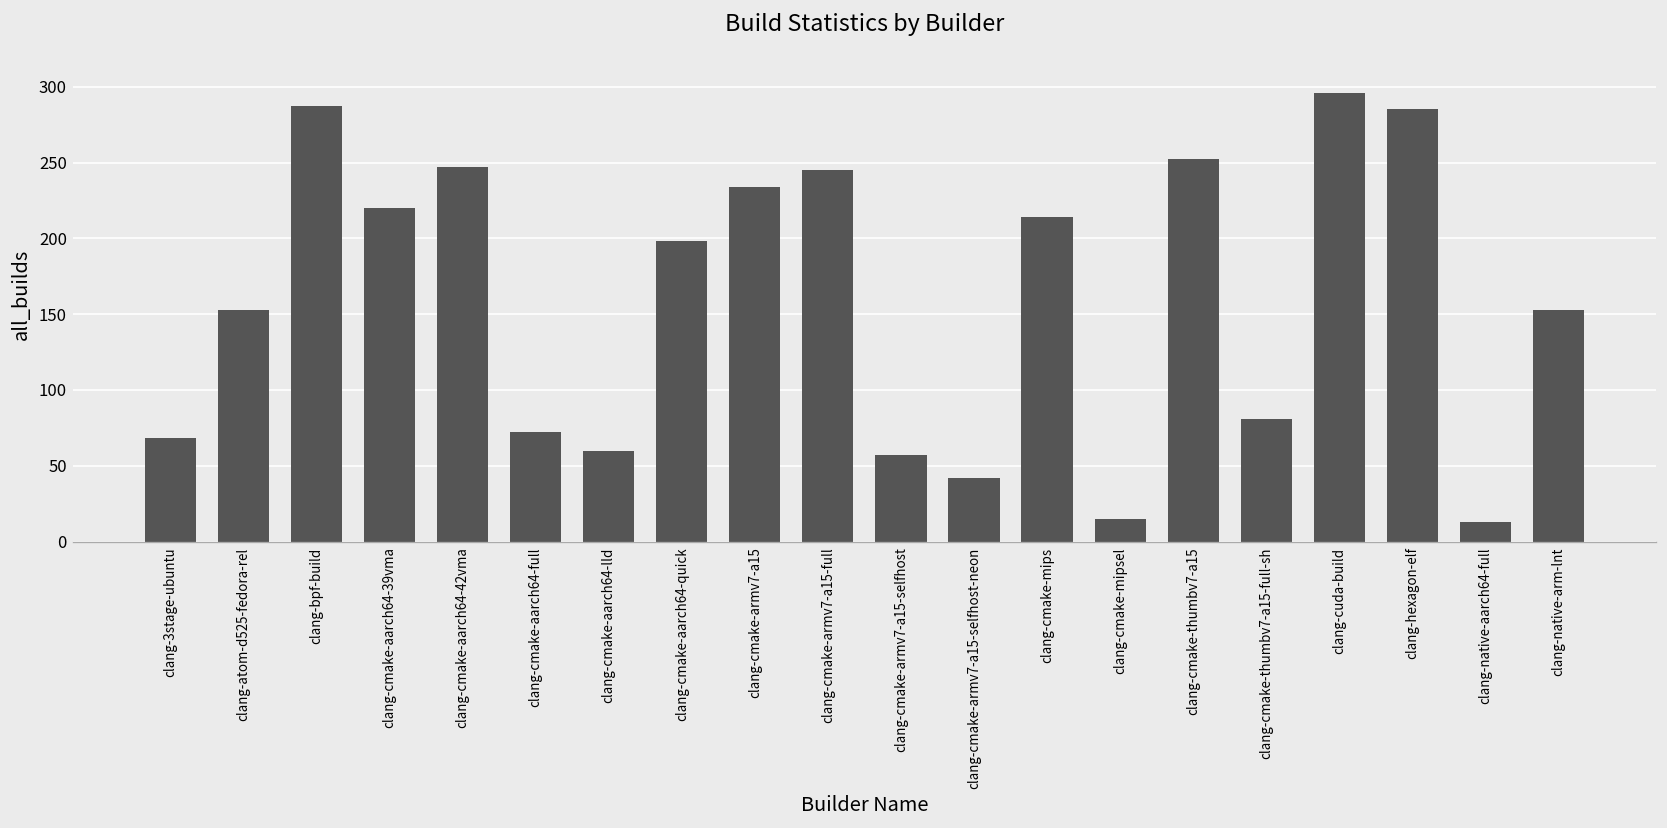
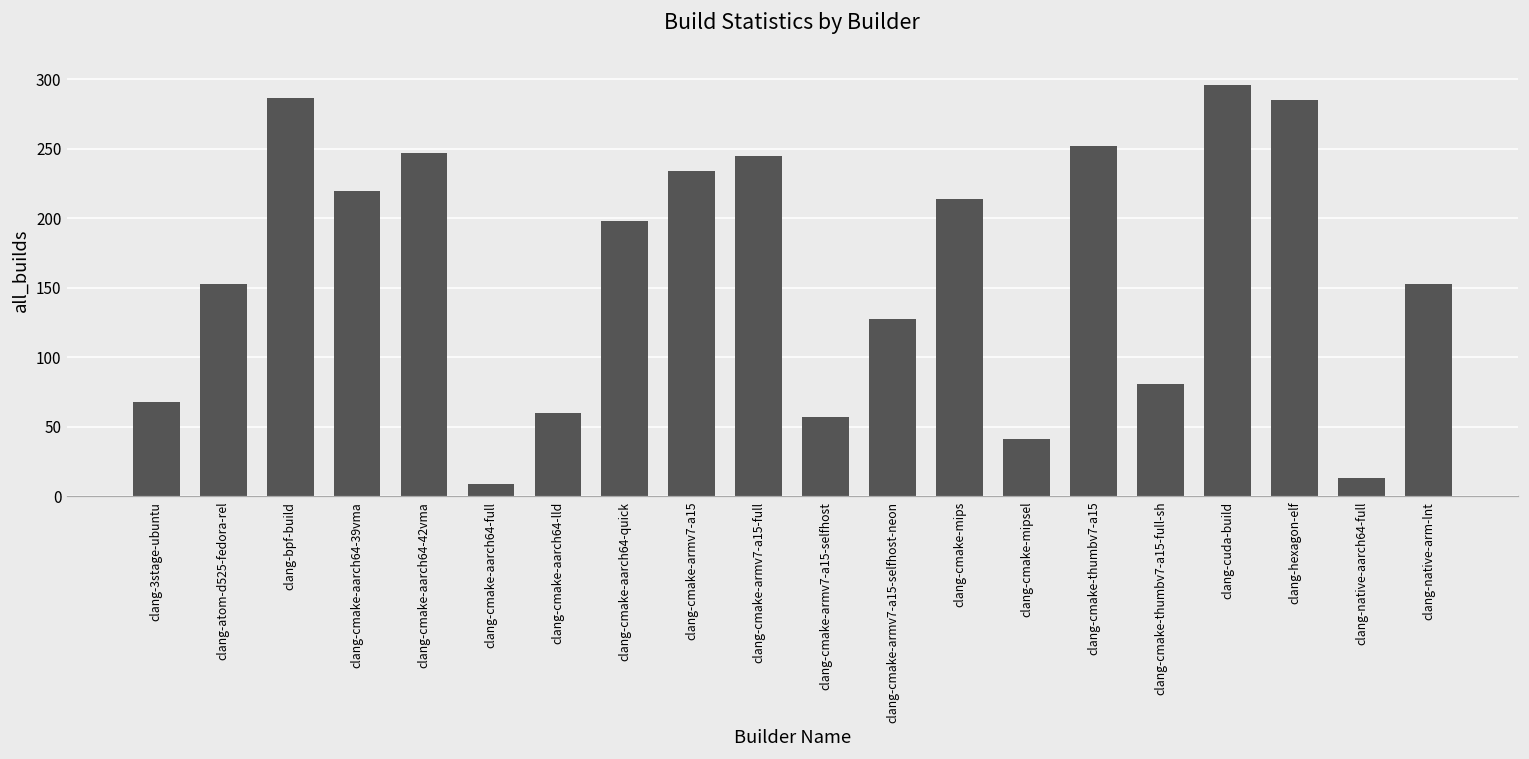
  {
    "clang-3stage-ubuntu": 68,
    "clang-atom-d525-fedora-rel": 153,
    "clang-bpf-build": 287,
    "clang-cmake-aarch64-39vma": 220,
    "clang-cmake-aarch64-42vma": 247,
-   "clang-cmake-aarch64-full": 72,
+   "clang-cmake-aarch64-full": 9,
    "clang-cmake-aarch64-lld": 60,
    "clang-cmake-aarch64-quick": 198,
    "clang-cmake-armv7-a15": 234,
    "clang-cmake-armv7-a15-full": 245,
    "clang-cmake-armv7-a15-selfhost": 57,
-   "clang-cmake-armv7-a15-selfhost-neon": 42,
+   "clang-cmake-armv7-a15-selfhost-neon": 128,
    "clang-cmake-mips": 214,
-   "clang-cmake-mipsel": 15,
+   "clang-cmake-mipsel": 41,
    "clang-cmake-thumbv7-a15": 252,
    "clang-cmake-thumbv7-a15-full-sh": 81,
    "clang-cuda-build": 296,
    "clang-hexagon-elf": 285,
    "clang-native-aarch64-full": 13,
    "clang-native-arm-lnt": 153
  }
